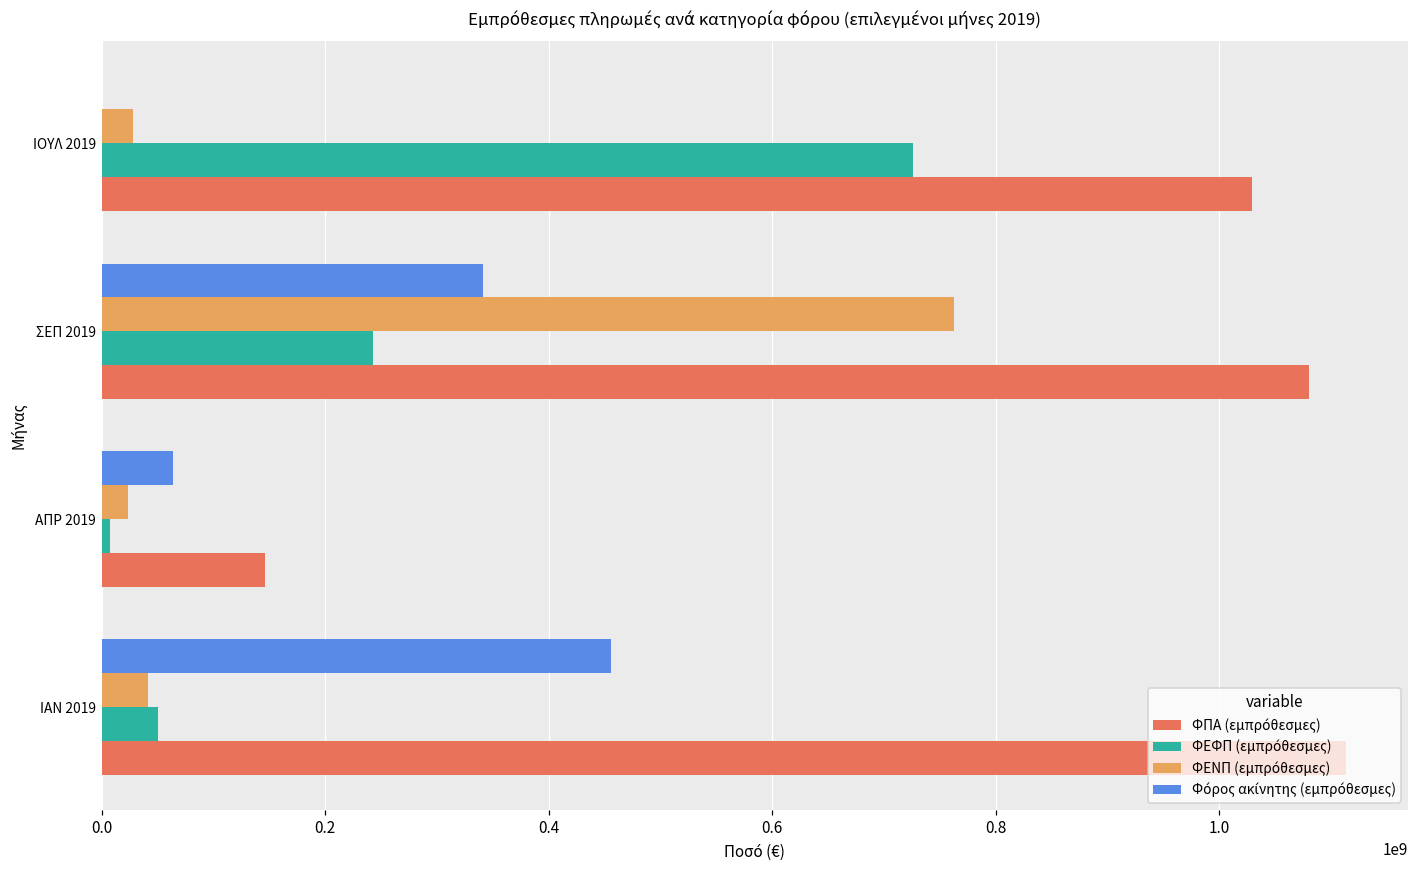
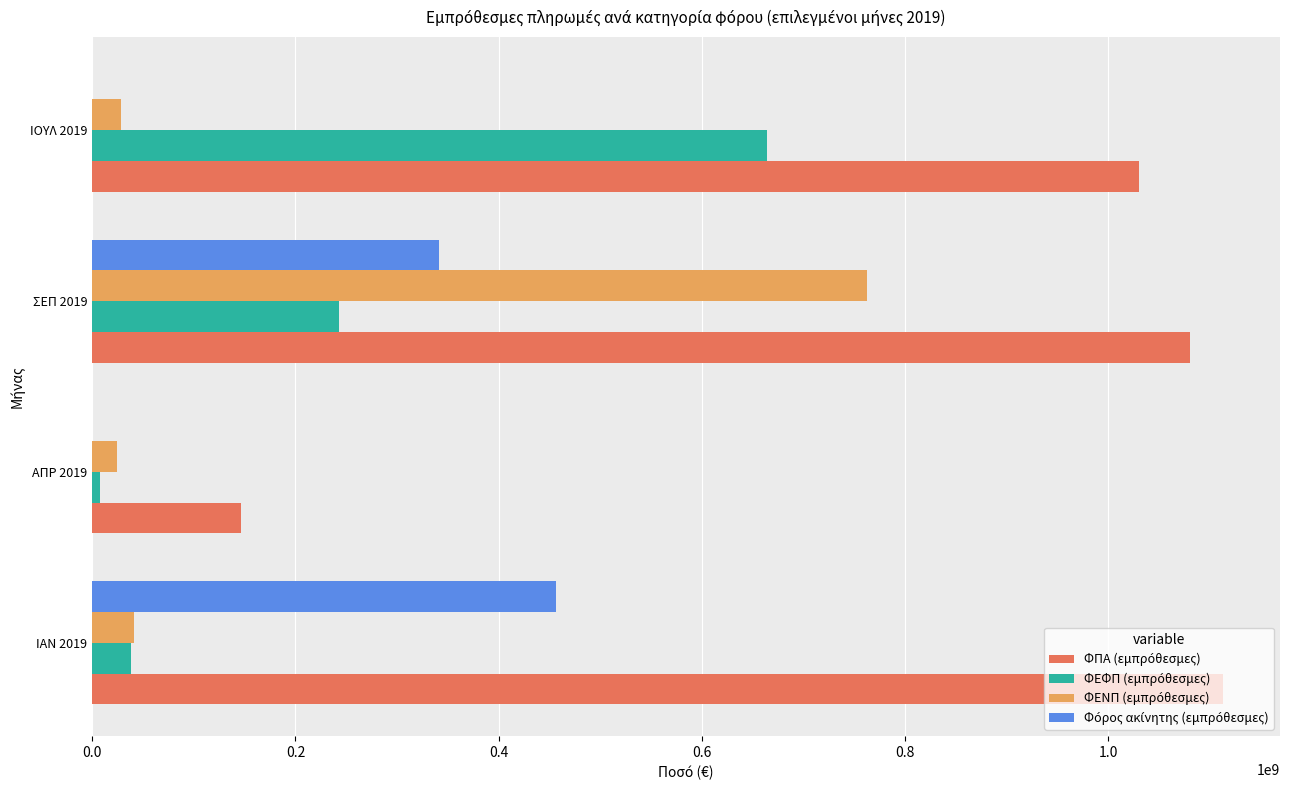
  {
    "ΦΕΦΠ (εμπρόθεσμες)": {
-     "ΙΟΥΛ 2019": 726000000,
+     "ΙΟΥΛ 2019": 664000000,
      "ΣΕΠ 2019": 243000000,
      "ΑΠΡ 2019": 8000000,
-     "ΙΑΝ 2019": 51000000
+     "ΙΑΝ 2019": 38000000
    },
    "Φόρος ακίνητης (εμπρόθεσμες)": {
      "ΙΟΥΛ 2019": 0,
      "ΣΕΠ 2019": 341000000,
-     "ΑΠΡ 2019": 64000000,
+     "ΑΠΡ 2019": 0,
      "ΙΑΝ 2019": 456000000
    }
  }
